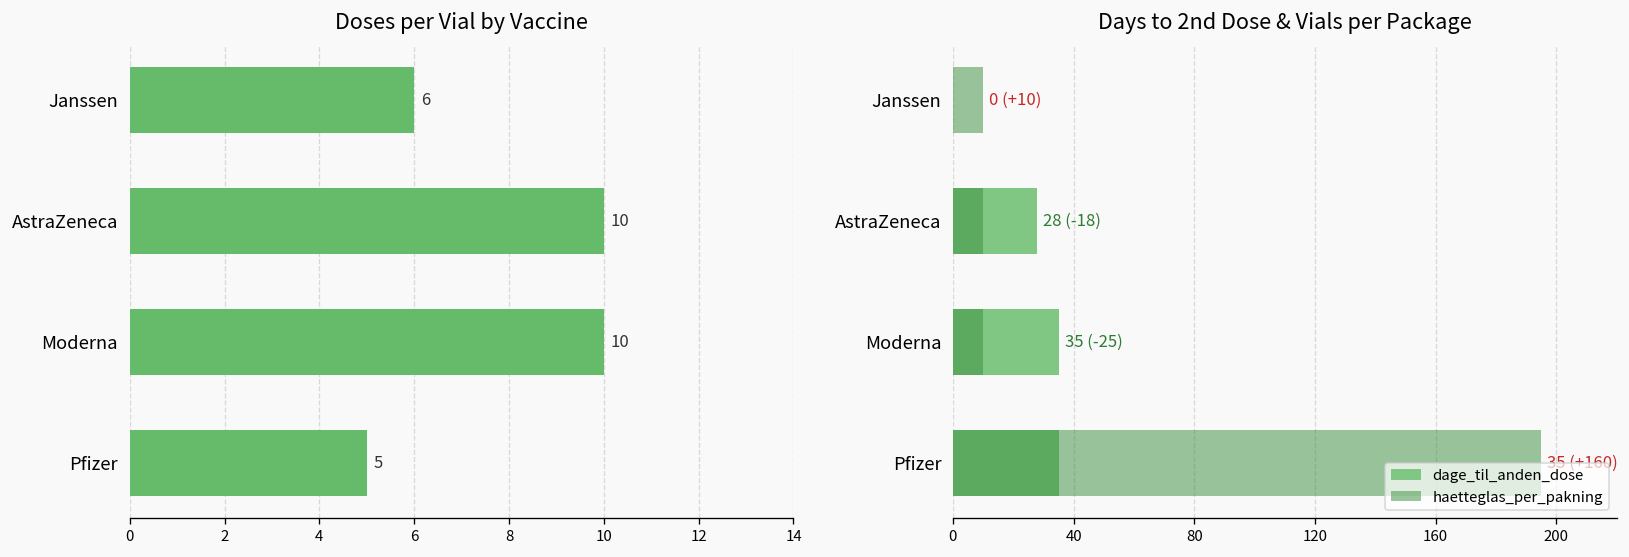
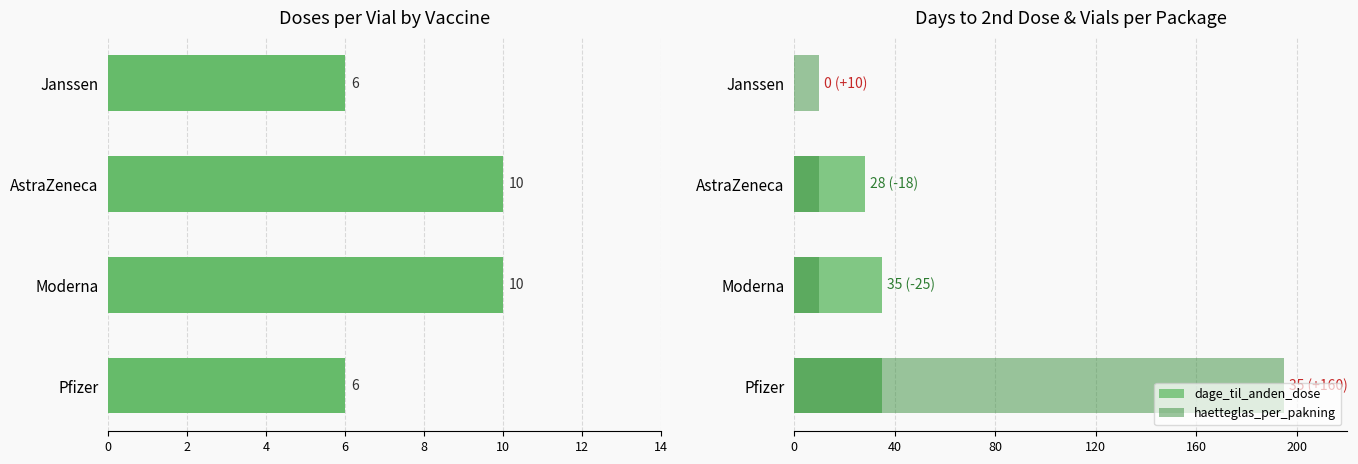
  {
    "Doses per Vial by Vaccine": {
      "Janssen": 6,
      "AstraZeneca": 10,
      "Moderna": 10,
-     "Pfizer": 5
+     "Pfizer": 6
    }
  }
